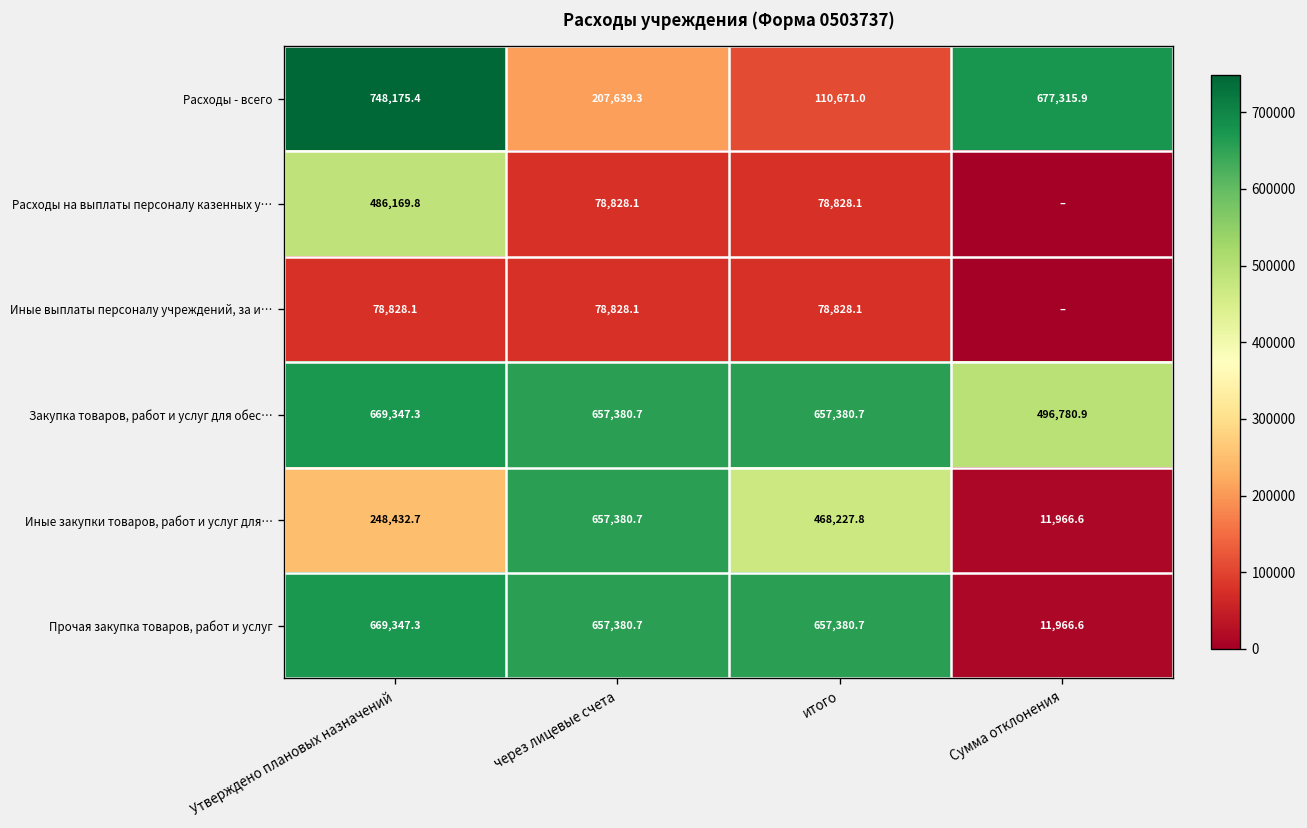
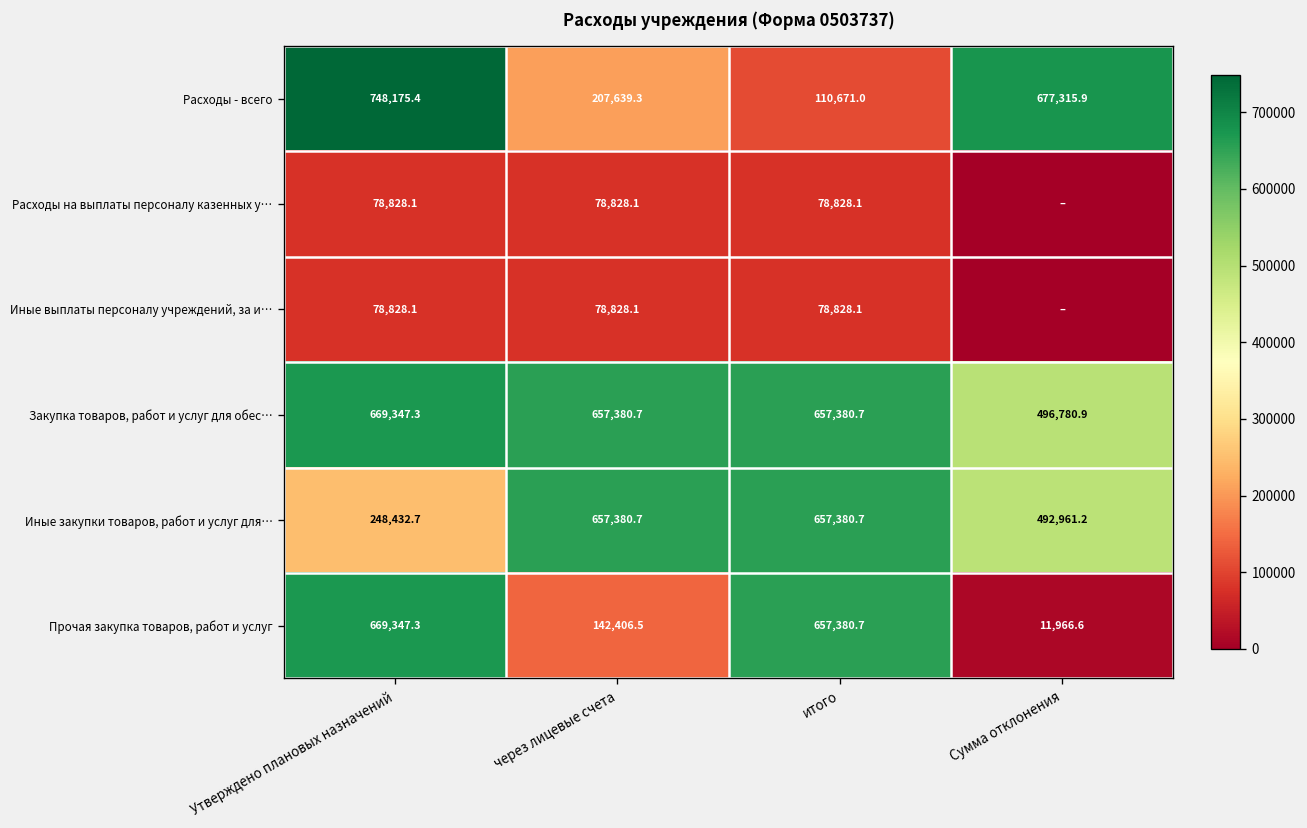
  {
    "Расходы - всего": {
      "Утверждено плановых назначений": "748,175.4",
      "через лицевые счета": "207,639.3",
      "итого": "110,671.0",
      "Сумма отклонения": "677,315.9"
    },
    "Расходы на выплаты персоналу казенных у…": {
-     "Утверждено плановых назначений": "486,169.8",
+     "Утверждено плановых назначений": "78,828.1",
      "через лицевые счета": "78,828.1",
      "итого": "78,828.1"
    },
    "Иные выплаты персоналу учреждений, за и…": {
      "Утверждено плановых назначений": "78,828.1",
      "через лицевые счета": "78,828.1",
      "итого": "78,828.1"
    },
    "Закупка товаров, работ и услуг для обес…": {
      "Утверждено плановых назначений": "669,347.3",
      "через лицевые счета": "657,380.7",
      "итого": "657,380.7",
      "Сумма отклонения": "496,780.9"
    },
    "Иные закупки товаров, работ и услуг для…": {
      "Утверждено плановых назначений": "248,432.7",
      "через лицевые счета": "657,380.7",
-     "итого": "468,227.8",
-     "Сумма отклонения": "11,966.6"
+     "итого": "657,380.7",
+     "Сумма отклонения": "492,961.2"
    },
    "Прочая закупка товаров, работ и услуг": {
      "Утверждено плановых назначений": "669,347.3",
-     "через лицевые счета": "657,380.7",
+     "через лицевые счета": "142,406.5",
      "итого": "657,380.7",
      "Сумма отклонения": "11,966.6"
    }
  }
